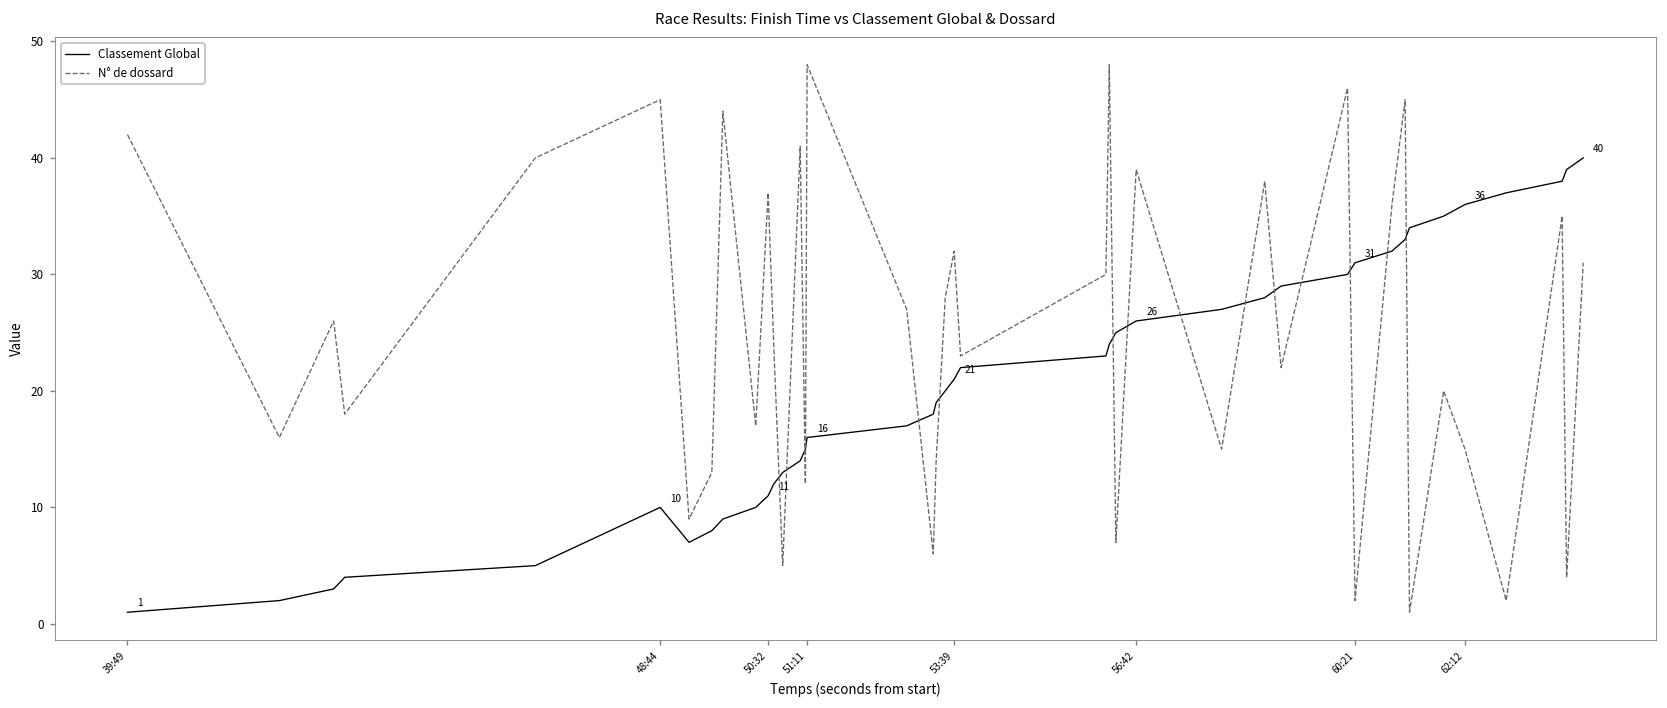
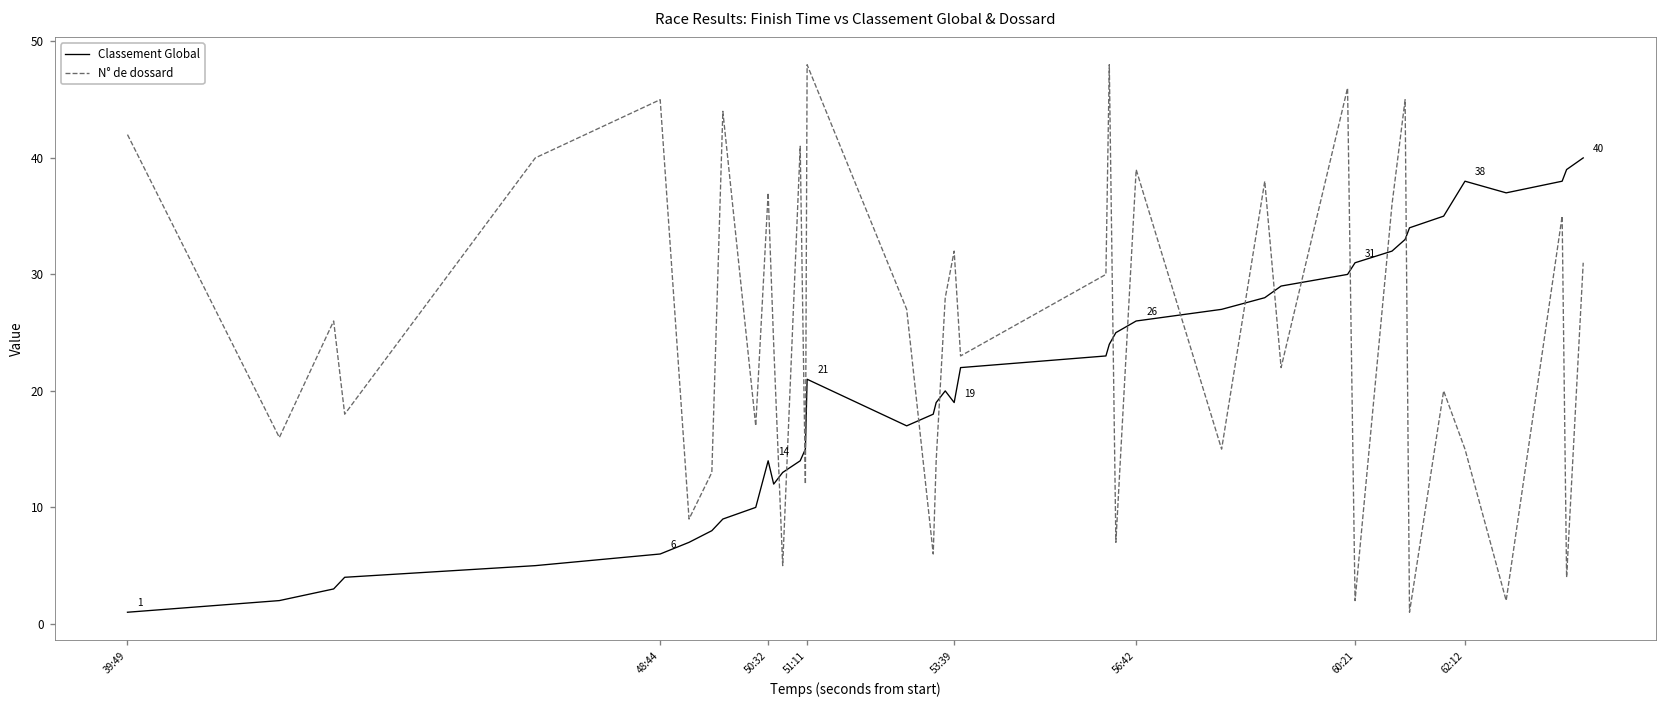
  {
    "Classement Global": {
      "39:49": 1,
-     "48:44": 10,
-     "50:32": 11,
-     "51:11": 16,
-     "53:39": 21,
+     "48:44": 6,
+     "50:32": 14,
+     "51:11": 21,
+     "53:39": 19,
      "56:42": 26,
      "60:21": 31,
-     "62:12": 36
+     "62:12": 38
    },
    "N° de dossard": {
      "39:49": 42,
      "48:44": 45,
      "50:32": 37,
      "51:11": 48,
      "53:39": 32,
      "56:42": 39,
      "60:21": 2,
      "62:12": 15
    }
  }
